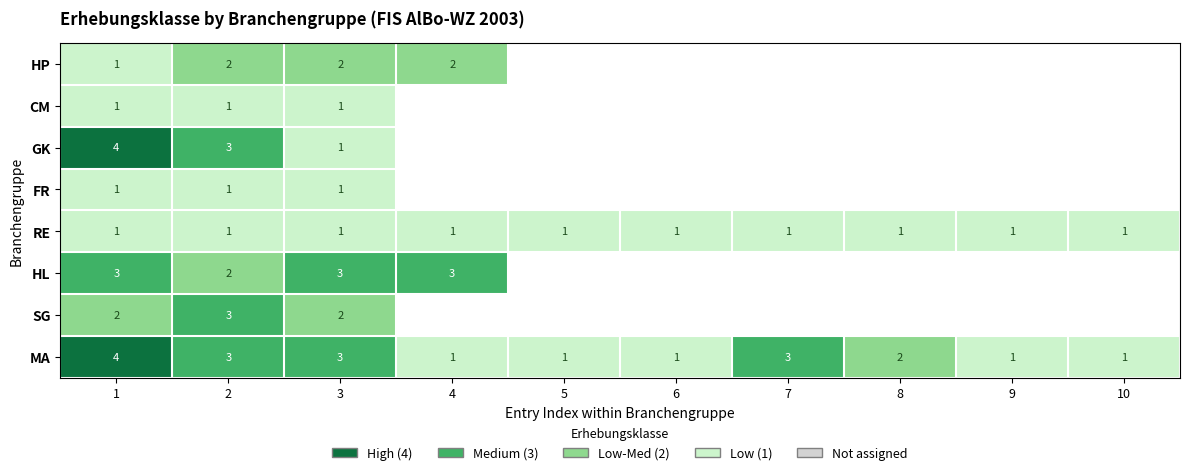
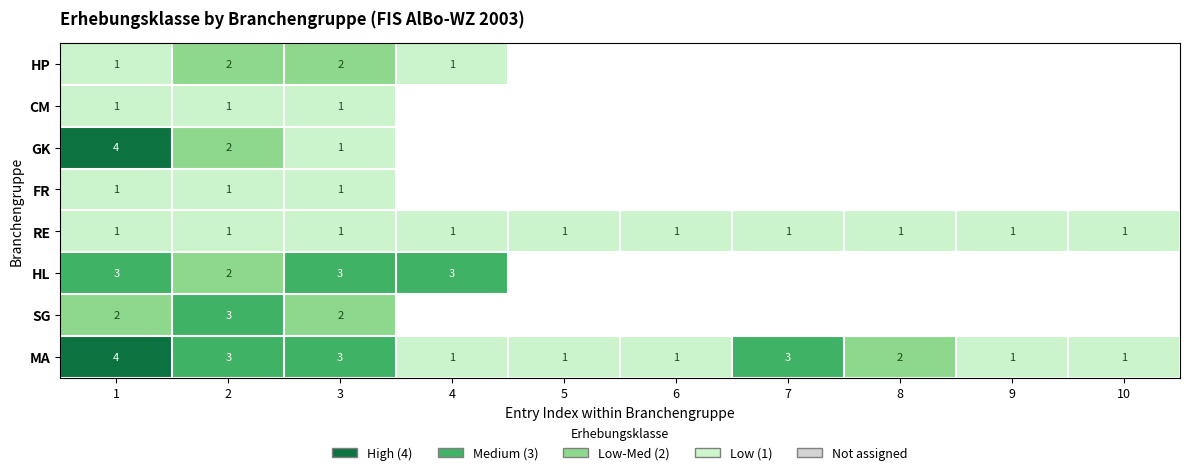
  {
    "HP": {
      "1": 1,
      "2": 2,
      "3": 2,
-     "4": 2
+     "4": 1
    },
    "CM": {
      "1": 1,
      "2": 1,
      "3": 1
    },
    "GK": {
      "1": 4,
-     "2": 3,
+     "2": 2,
      "3": 1
    },
    "FR": {
      "1": 1,
      "2": 1,
      "3": 1
    },
    "RE": {
      "1": 1,
      "2": 1,
      "3": 1,
      "4": 1,
      "5": 1,
      "6": 1,
      "7": 1,
      "8": 1,
      "9": 1,
      "10": 1
    },
    "HL": {
      "1": 3,
      "2": 2,
      "3": 3,
      "4": 3
    },
    "SG": {
      "1": 2,
      "2": 3,
      "3": 2
    },
    "MA": {
      "1": 4,
      "2": 3,
      "3": 3,
      "4": 1,
      "5": 1,
      "6": 1,
      "7": 3,
      "8": 2,
      "9": 1,
      "10": 1
    }
  }
